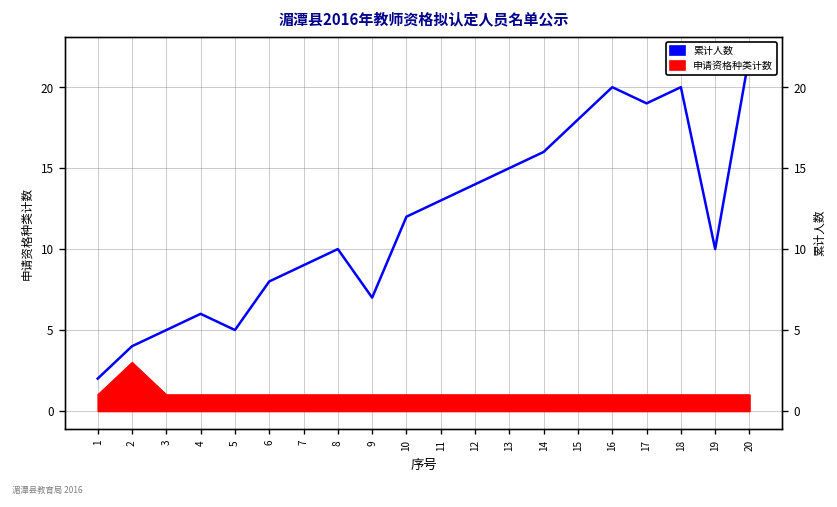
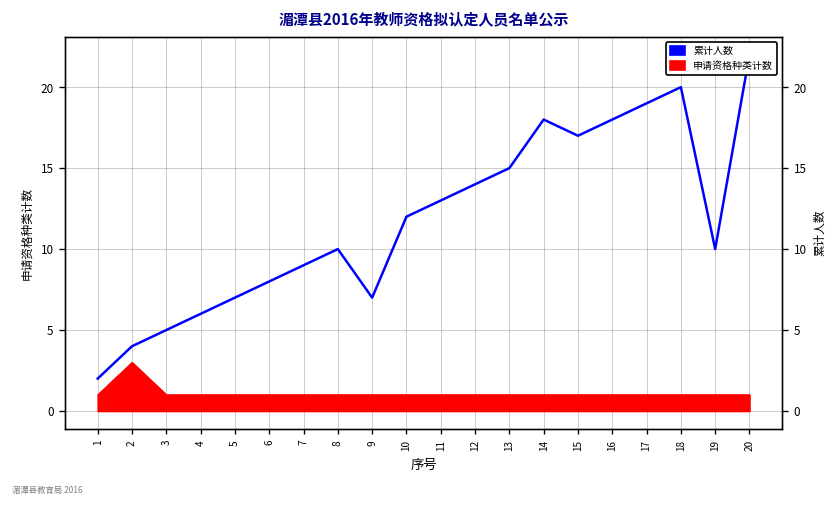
  {
    "申请资格种类计数": {
      "1": 1,
      "2": 3,
      "3": 1,
      "4": 1,
      "5": 1,
      "6": 1,
      "7": 1,
      "8": 1,
      "9": 1,
      "10": 1,
      "11": 1,
      "12": 1,
      "13": 1,
      "14": 1,
      "15": 1,
      "16": 1,
      "17": 1,
      "18": 1,
      "19": 1,
      "20": 1
    },
    "累计人数": {
      "1": 2,
      "2": 4,
      "3": 5,
      "4": 6,
-     "5": 5,
+     "5": 7,
      "6": 8,
      "7": 9,
      "8": 10,
      "9": 7,
      "10": 12,
      "11": 13,
      "12": 14,
      "13": 15,
-     "14": 16,
-     "15": 18,
-     "16": 20,
+     "14": 18,
+     "15": 17,
+     "16": 18,
      "17": 19,
      "18": 20,
      "19": 10
    }
  }
